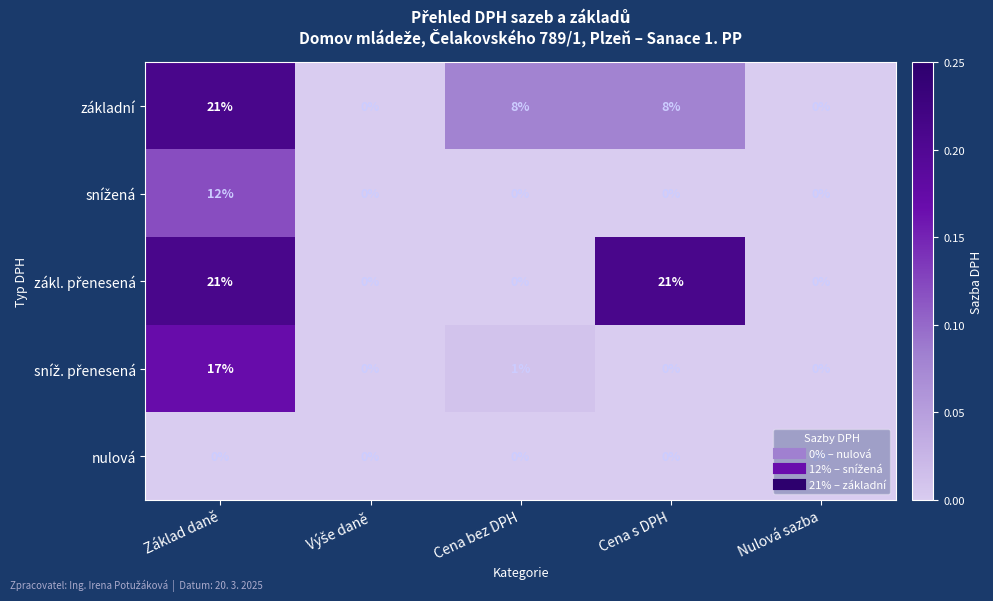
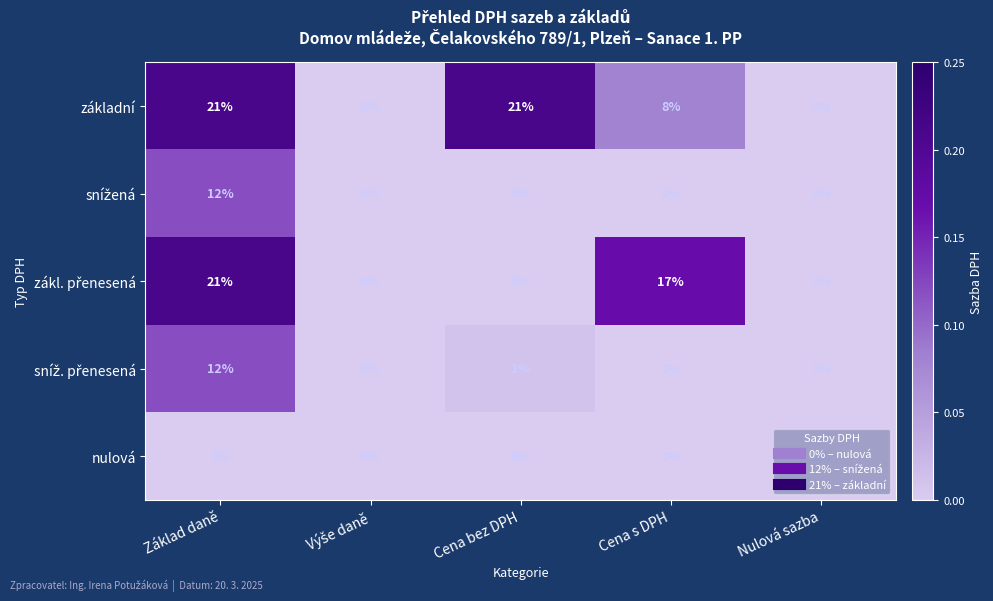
  {
    "základní": {
      "Základ daně": "21%",
-     "Cena bez DPH": "8%",
+     "Cena bez DPH": "21%",
      "Cena s DPH": "8%"
    },
    "snížená": {
      "Základ daně": "12%"
    },
    "zákl. přenesená": {
      "Základ daně": "21%",
-     "Cena s DPH": "21%"
+     "Cena s DPH": "17%"
    },
    "sníž. přenesená": {
-     "Základ daně": "17%"
+     "Základ daně": "12%"
    }
  }
